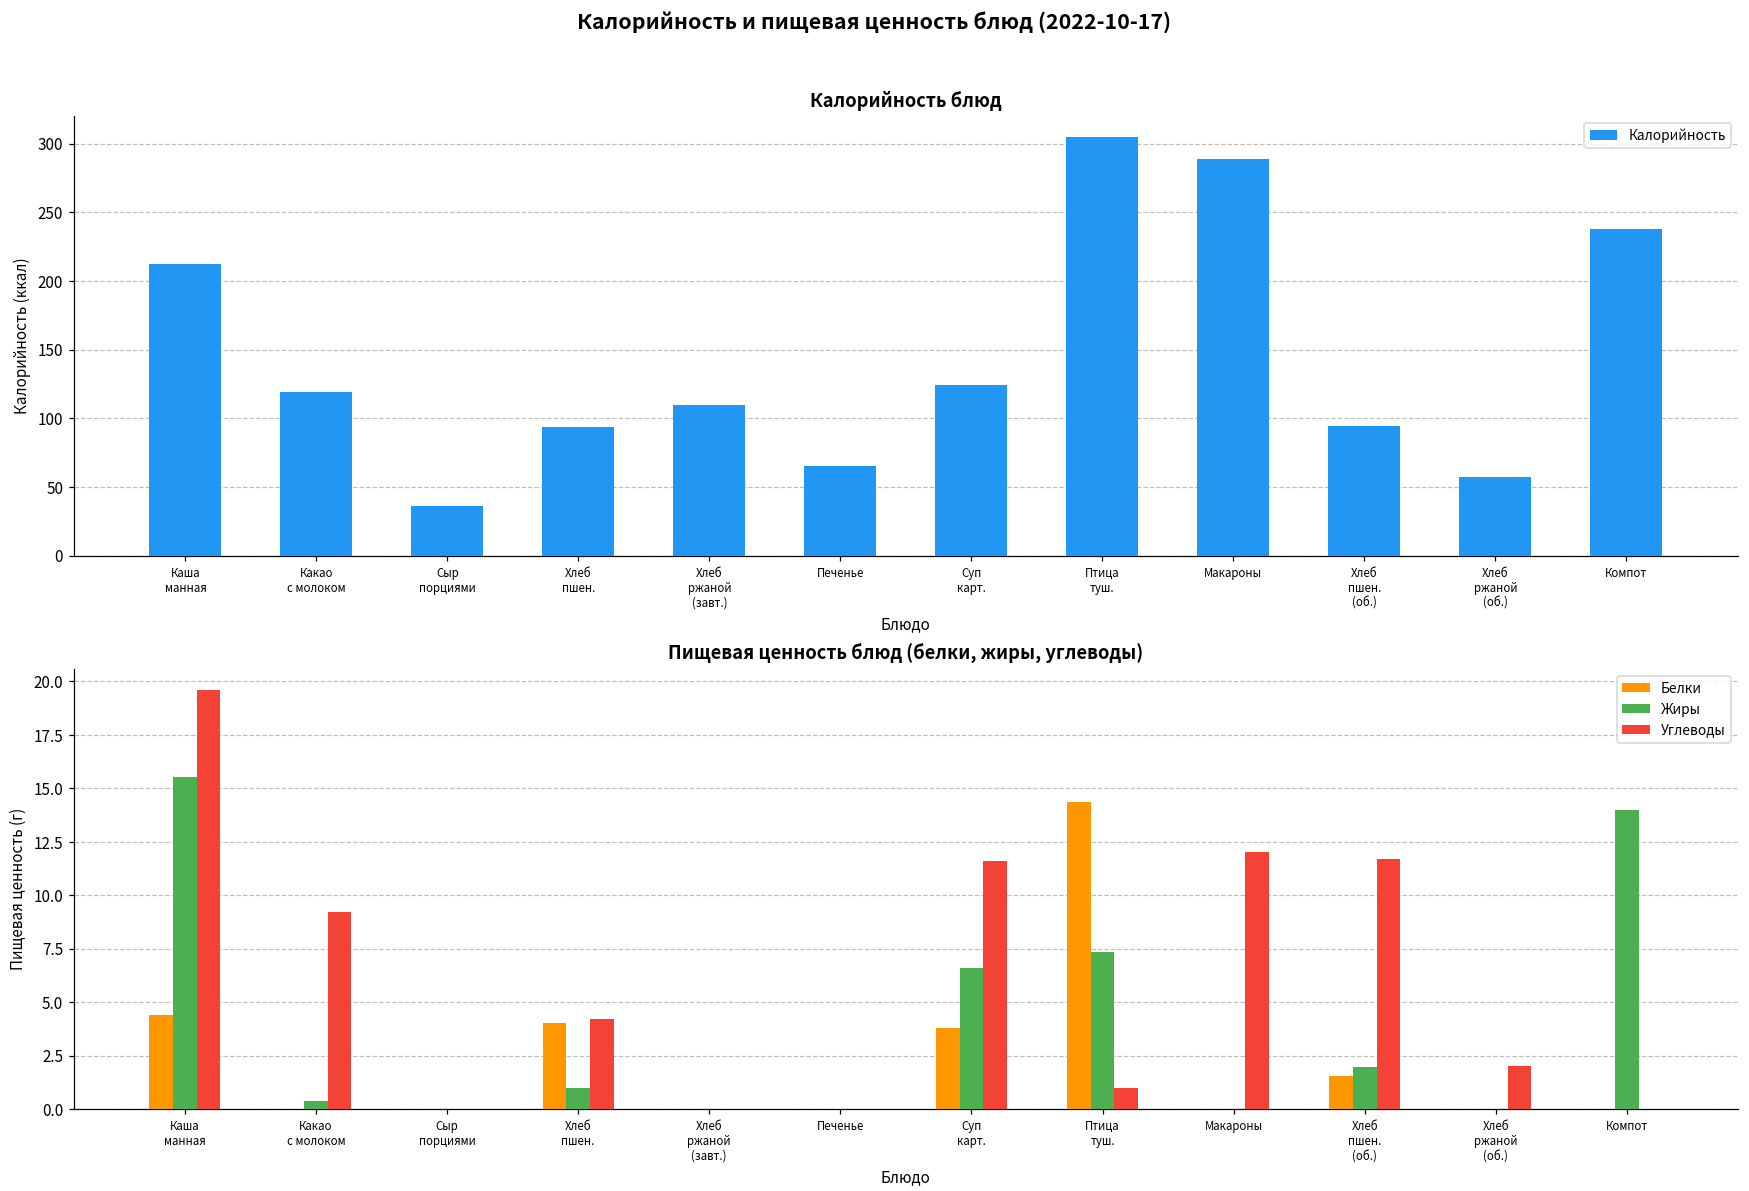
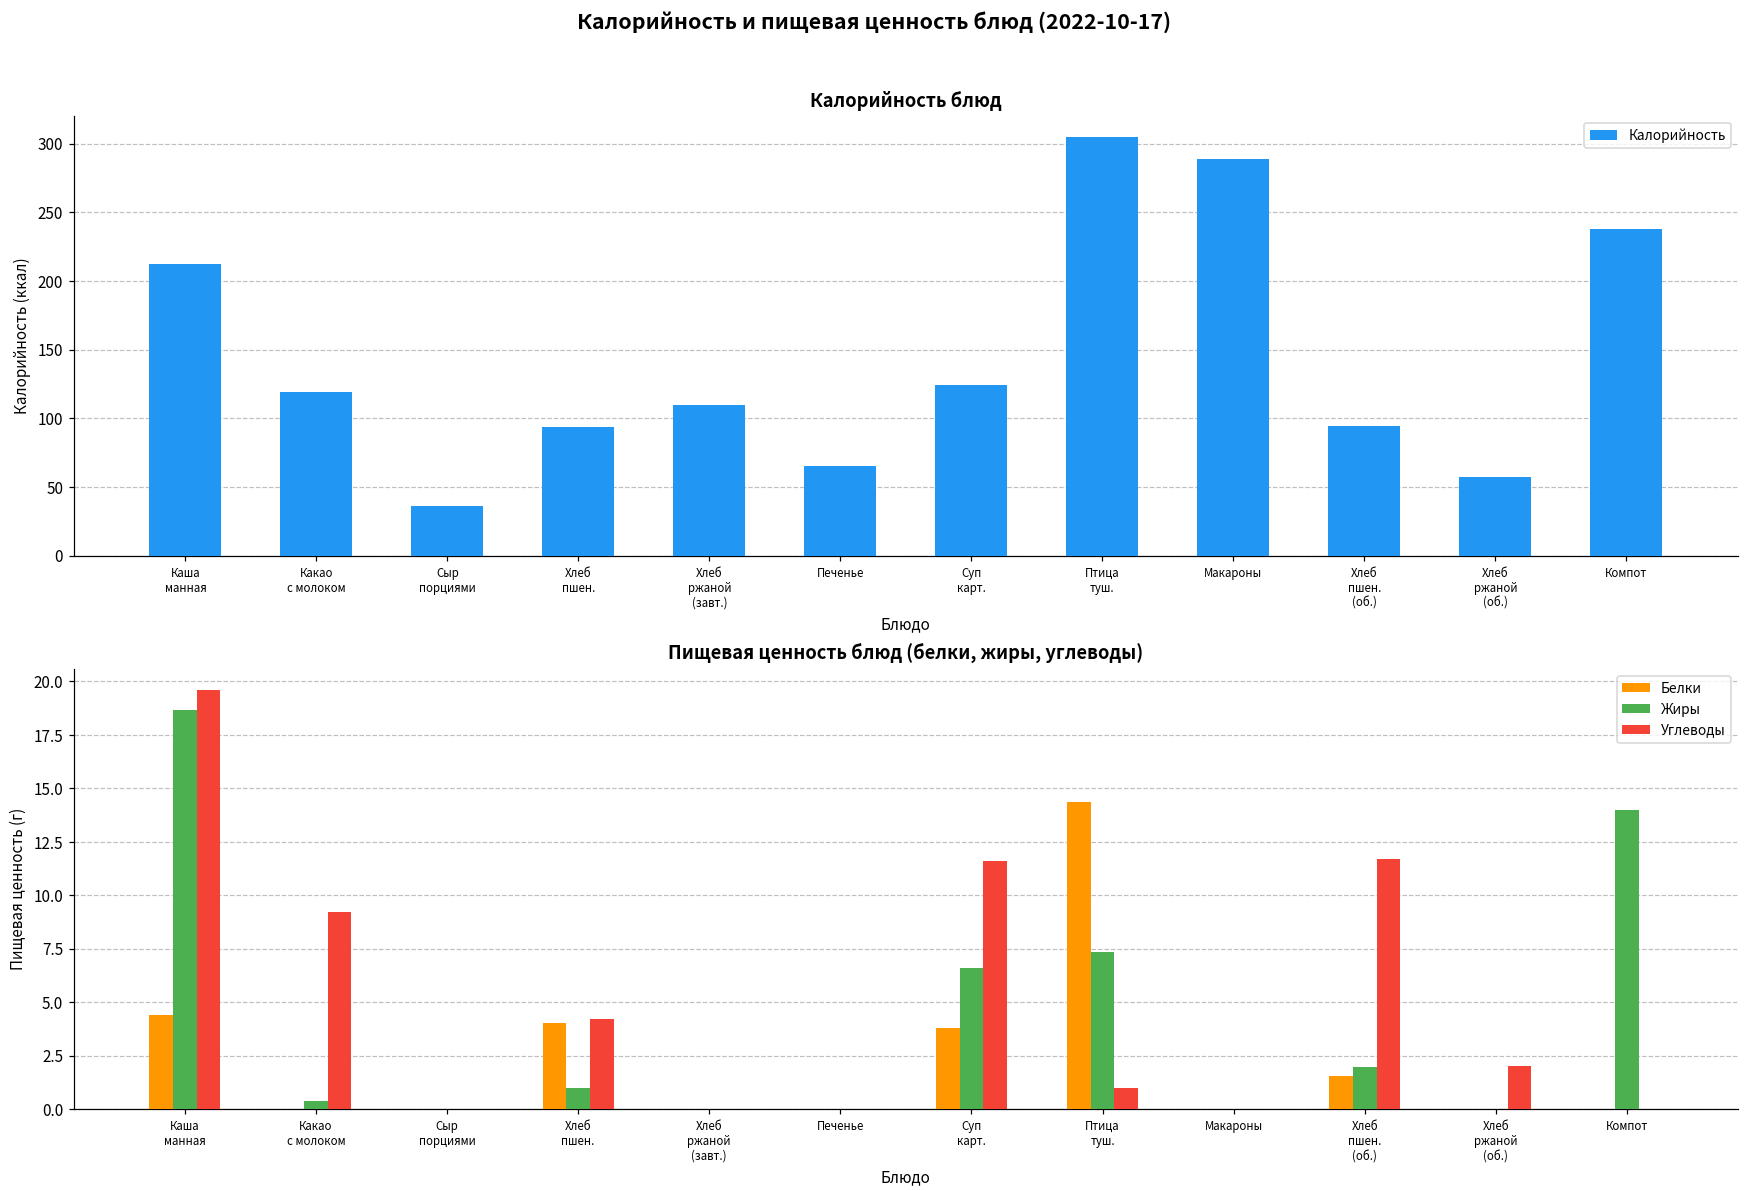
  {
    "Калорийность блюд": {
      "Каша манная": 212,
      "Какао с молоком": 119,
      "Сыр порциями": 36,
      "Хлеб пшен.": 94,
      "Хлеб ржаной (завт.)": 110,
      "Печенье": 65,
      "Суп карт.": 124,
      "Птица туш.": 305,
      "Макароны": 289,
      "Хлеб пшен. (об.)": 94,
      "Хлеб ржаной (об.)": 57,
      "Компот": 238
    },
    "Пищевая ценность блюд (белки, жиры, углеводы)": {
      "Белки": {
        "Каша манная": 4.4,
        "Сыр порциями": 0.0,
        "Хлеб пшен.": 4.0,
        "Хлеб ржаной (завт.)": 0.0,
        "Печенье": 0.0,
        "Суп карт.": 3.8,
        "Птица туш.": 14.4,
        "Макароны": 0.0,
        "Хлеб пшен. (об.)": 1.5,
        "Хлеб ржаной (об.)": 0.0,
        "Компот": 0.0
      },
      "Жиры": {
-       "Каша манная": 15.5,
+       "Каша манная": 18.7,
        "Какао с молоком": 0.4,
        "Сыр порциями": 0.0,
        "Хлеб пшен.": 1.0,
        "Хлеб ржаной (завт.)": 0.0,
        "Печенье": 0.0,
        "Суп карт.": 6.6,
        "Птица туш.": 7.4,
        "Макароны": 0.0,
        "Хлеб пшен. (об.)": 2.0,
        "Хлеб ржаной (об.)": 0.0,
        "Компот": 14.0
      },
      "Углеводы": {
        "Каша манная": 19.6,
        "Какао с молоком": 9.2,
        "Сыр порциями": 0,
        "Хлеб пшен.": 4.2,
        "Печенье": 0,
        "Суп карт.": 11.6,
        "Птица туш.": 1,
-       "Макароны": 12,
+       "Макароны": 0,
        "Хлеб пшен. (об.)": 11.7,
        "Хлеб ржаной (об.)": 2,
        "Компот": 0
      }
    }
  }
